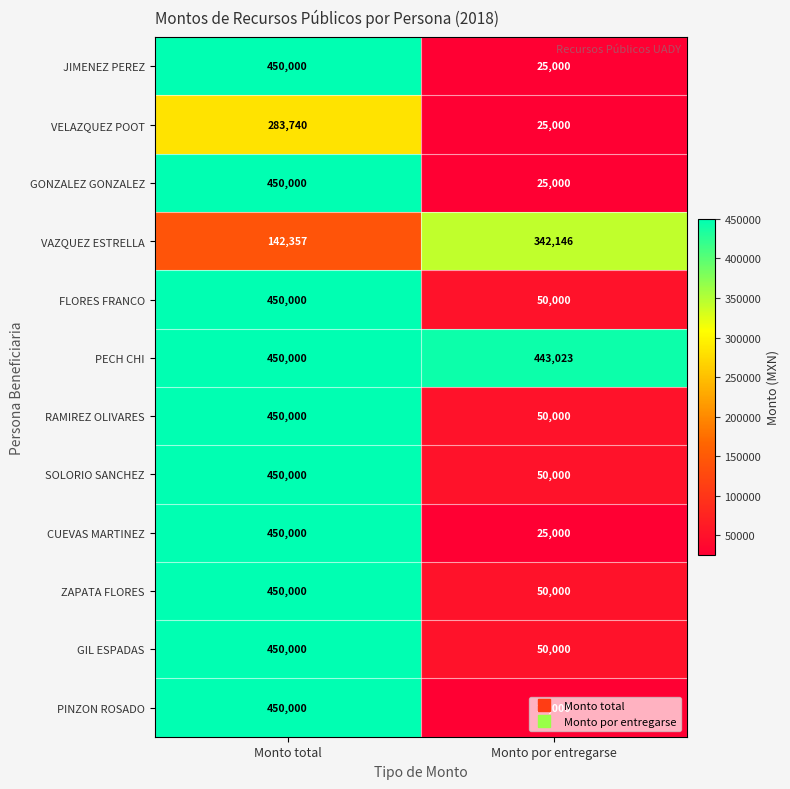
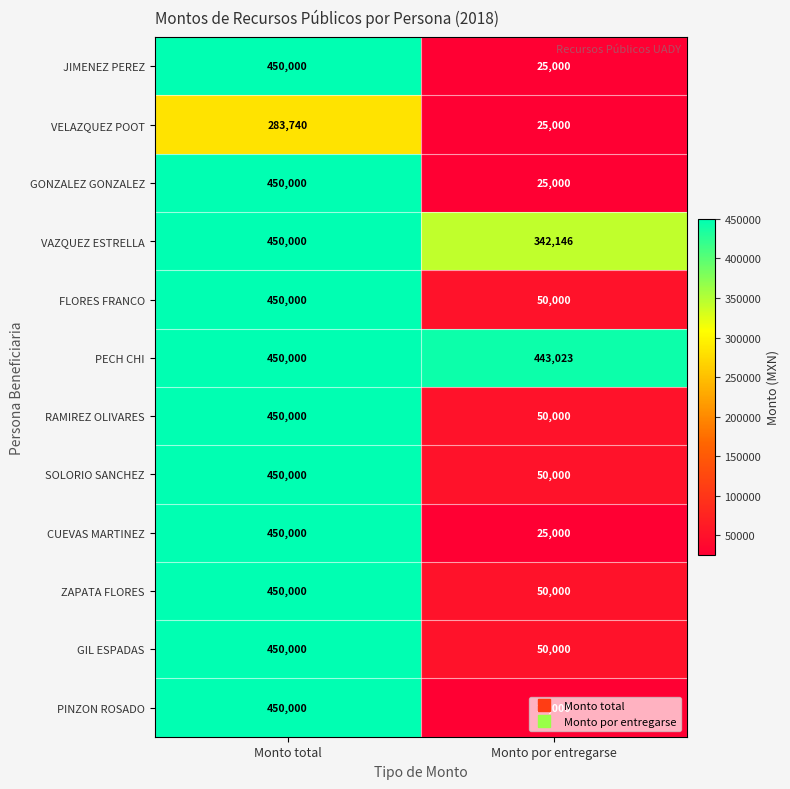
  {
    "JIMENEZ PEREZ": {
      "Monto total": "450,000"
    },
    "VELAZQUEZ POOT": {
      "Monto total": "283,740",
      "Monto por entregarse": "25,000"
    },
    "GONZALEZ GONZALEZ": {
      "Monto total": "450,000",
      "Monto por entregarse": "25,000"
    },
    "VAZQUEZ ESTRELLA": {
-     "Monto total": "142,357",
+     "Monto total": "450,000",
      "Monto por entregarse": "342,146"
    },
    "FLORES FRANCO": {
      "Monto total": "450,000",
      "Monto por entregarse": "50,000"
    },
    "PECH CHI": {
      "Monto total": "450,000",
      "Monto por entregarse": "443,023"
    },
    "RAMIREZ OLIVARES": {
      "Monto total": "450,000",
      "Monto por entregarse": "50,000"
    },
    "SOLORIO SANCHEZ": {
      "Monto total": "450,000",
      "Monto por entregarse": "50,000"
    },
    "CUEVAS MARTINEZ": {
      "Monto total": "450,000",
      "Monto por entregarse": "25,000"
    },
    "ZAPATA FLORES": {
      "Monto total": "450,000",
      "Monto por entregarse": "50,000"
    },
    "GIL ESPADAS": {
      "Monto total": "450,000",
      "Monto por entregarse": "50,000"
    },
    "PINZON ROSADO": {
      "Monto total": "450,000"
    }
  }
